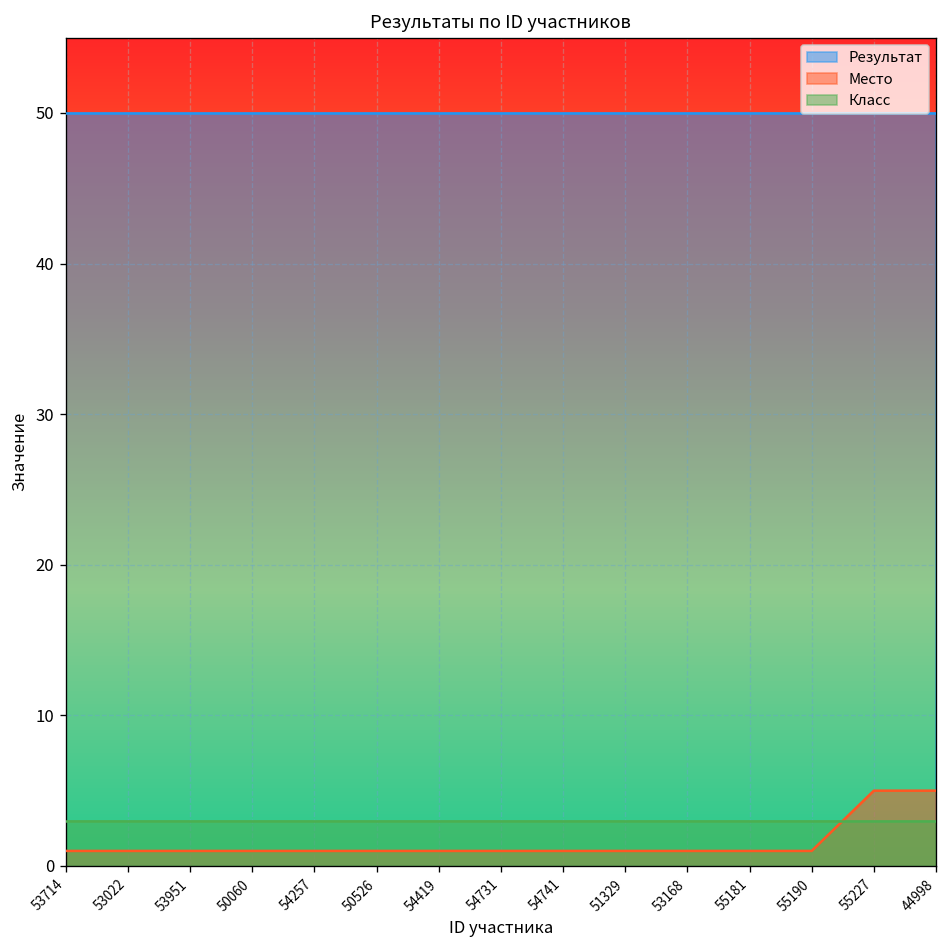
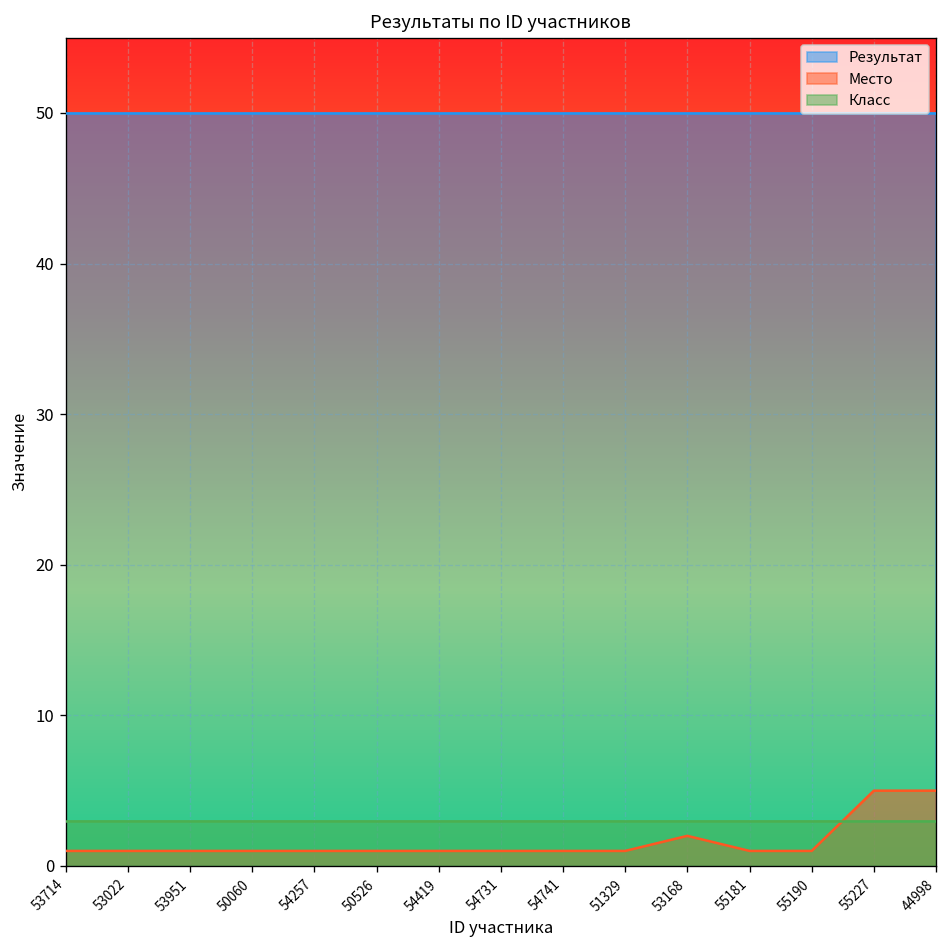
  {
    "Результат": {
      "53714": 50,
      "53022": 50,
      "53951": 50,
      "50060": 50,
      "54257": 50,
      "50526": 50,
      "54419": 50,
      "54731": 50,
      "54741": 50,
      "51329": 50,
      "53168": 50,
      "55181": 50,
      "44998": 50
    },
    "Место": {
      "53714": 1,
      "53022": 1,
      "53951": 1,
      "50060": 1,
      "54257": 1,
      "50526": 1,
      "54419": 1,
      "54731": 1,
      "54741": 1,
      "51329": 1,
-     "53168": 1,
+     "53168": 2,
      "55181": 1,
      "55190": 1,
      "55227": 5,
      "44998": 5
    },
    "Класс": {
      "53714": 3,
      "53022": 3,
      "53951": 3,
      "50060": 3,
      "54257": 3,
      "50526": 3,
      "54419": 3,
      "54731": 3,
      "54741": 3,
      "51329": 3,
      "53168": 3,
      "55181": 3,
      "55190": 3,
      "55227": 3,
      "44998": 3
    }
  }
